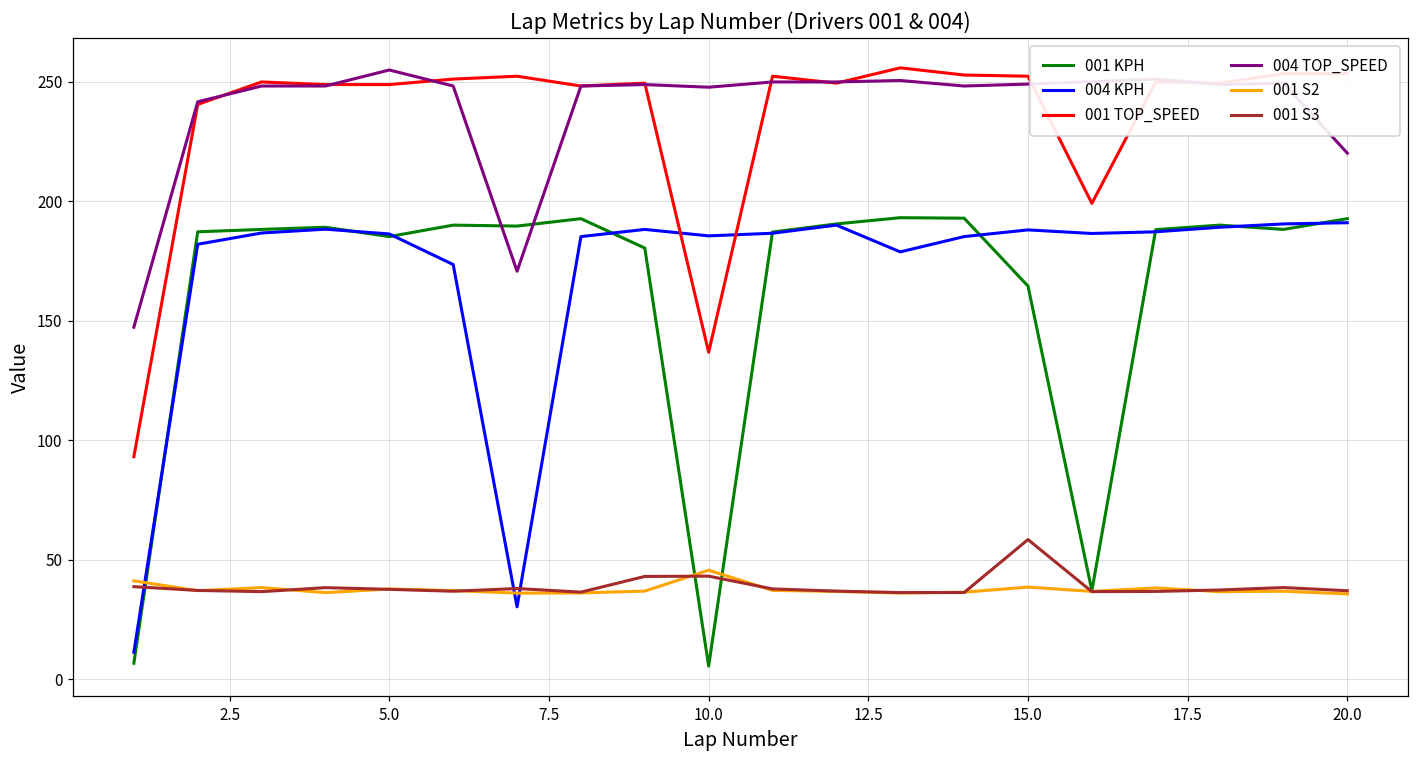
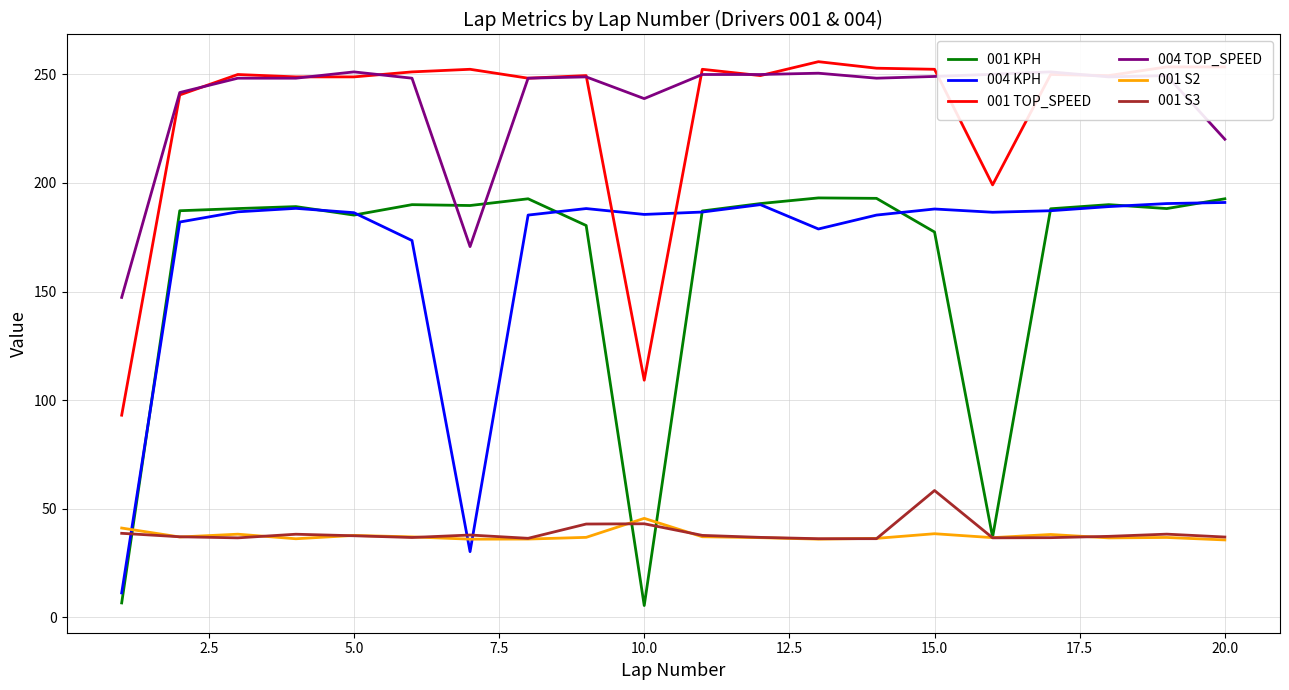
  {
    "001 KPH": {
      "10.0": 6,
-     "15.0": 165,
+     "15.0": 177,
      "20.0": 193
    },
    "004 KPH": {
      "10.0": 186,
      "15.0": 188,
      "20.0": 191
    },
    "001 TOP_SPEED": {
      "5.0": 249,
-     "10.0": 137,
+     "10.0": 109,
      "15.0": 252
    },
    "004 TOP_SPEED": {
-     "5.0": 255,
-     "10.0": 248,
+     "5.0": 251,
+     "10.0": 239,
      "15.0": 249,
      "20.0": 220
    },
    "001 S2": {
      "10.0": 46,
      "15.0": 39,
      "20.0": 36
    },
    "001 S3": {
      "10.0": 43,
      "15.0": 58,
      "20.0": 37
    }
  }
